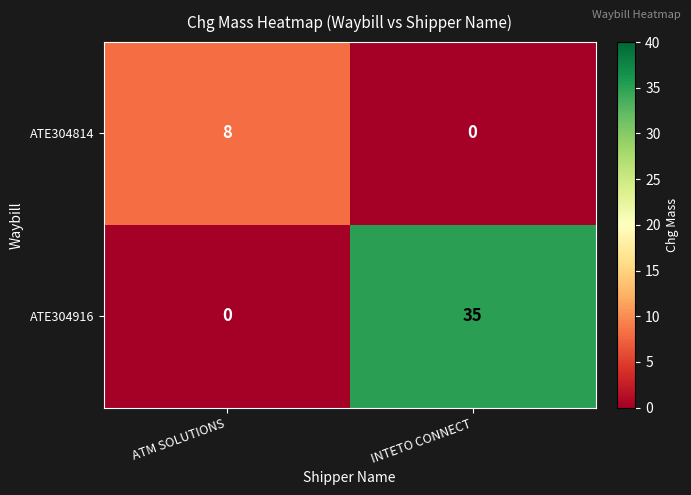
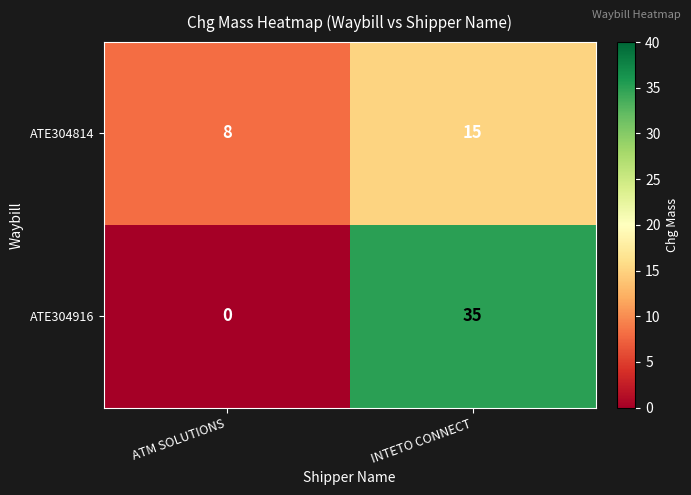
  {
    "ATE304814": {
      "ATM SOLUTIONS": 8,
-     "INTETO CONNECT": 0
+     "INTETO CONNECT": 15
    },
    "ATE304916": {
      "ATM SOLUTIONS": 0,
      "INTETO CONNECT": 35
    }
  }
